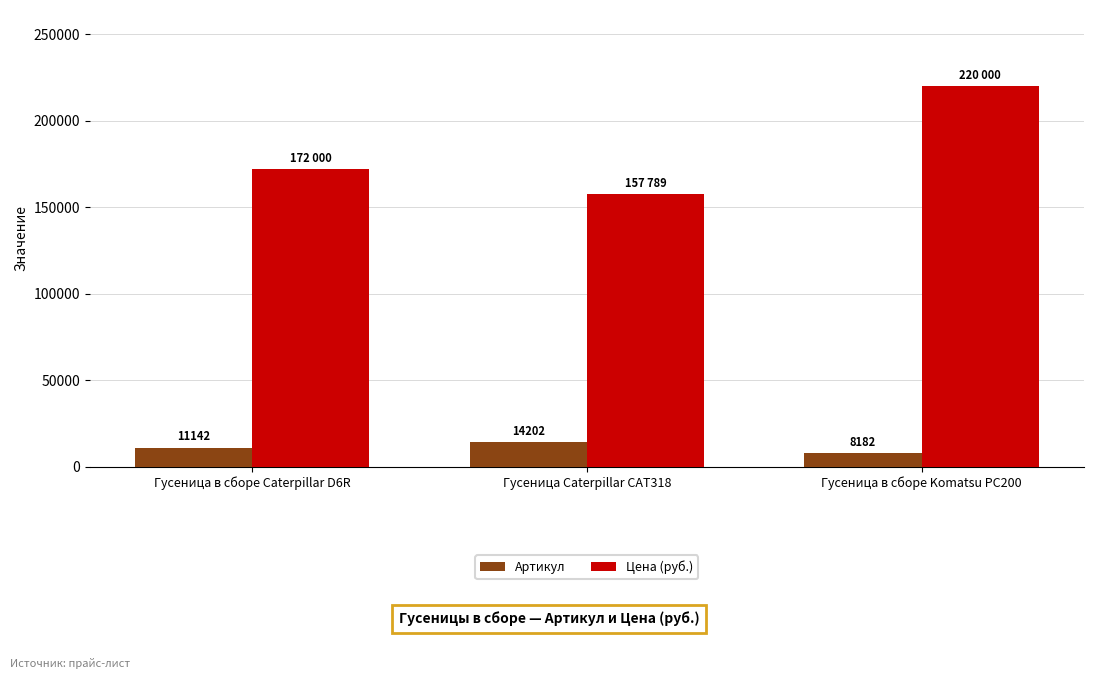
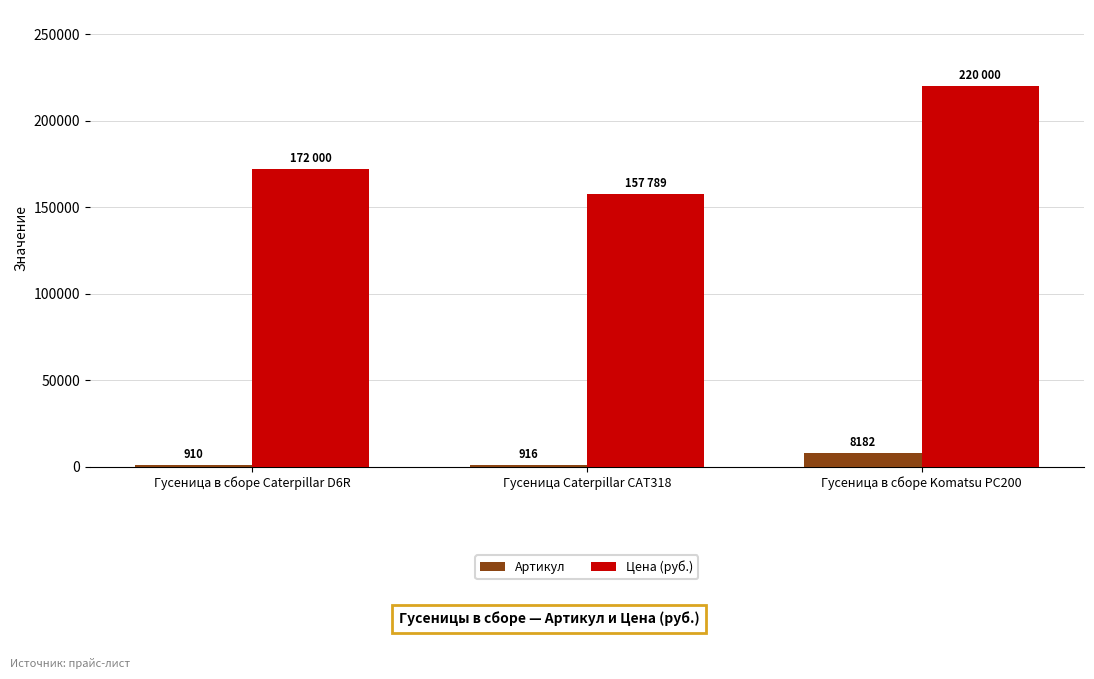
  {
    "Артикул": {
-     "Гусеница в сборе Caterpillar D6R": 11142,
-     "Гусеница Caterpillar CAT318": 14202,
+     "Гусеница в сборе Caterpillar D6R": 910,
+     "Гусеница Caterpillar CAT318": 916,
      "Гусеница в сборе Komatsu PC200": 8182
    }
  }
